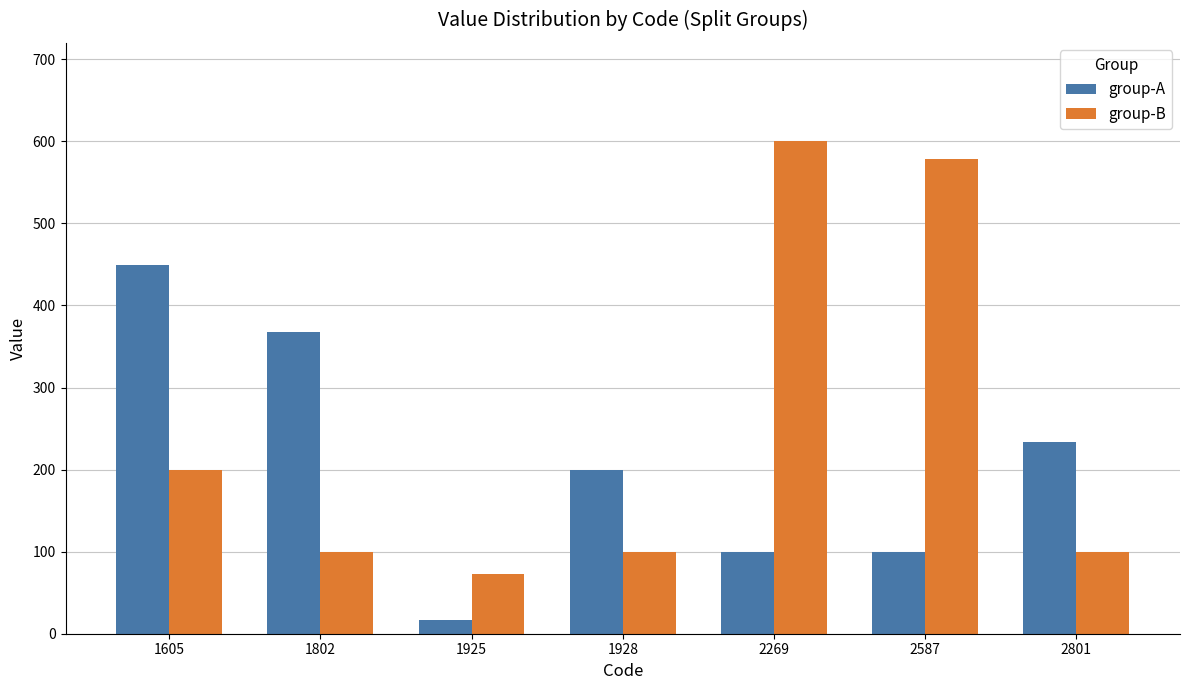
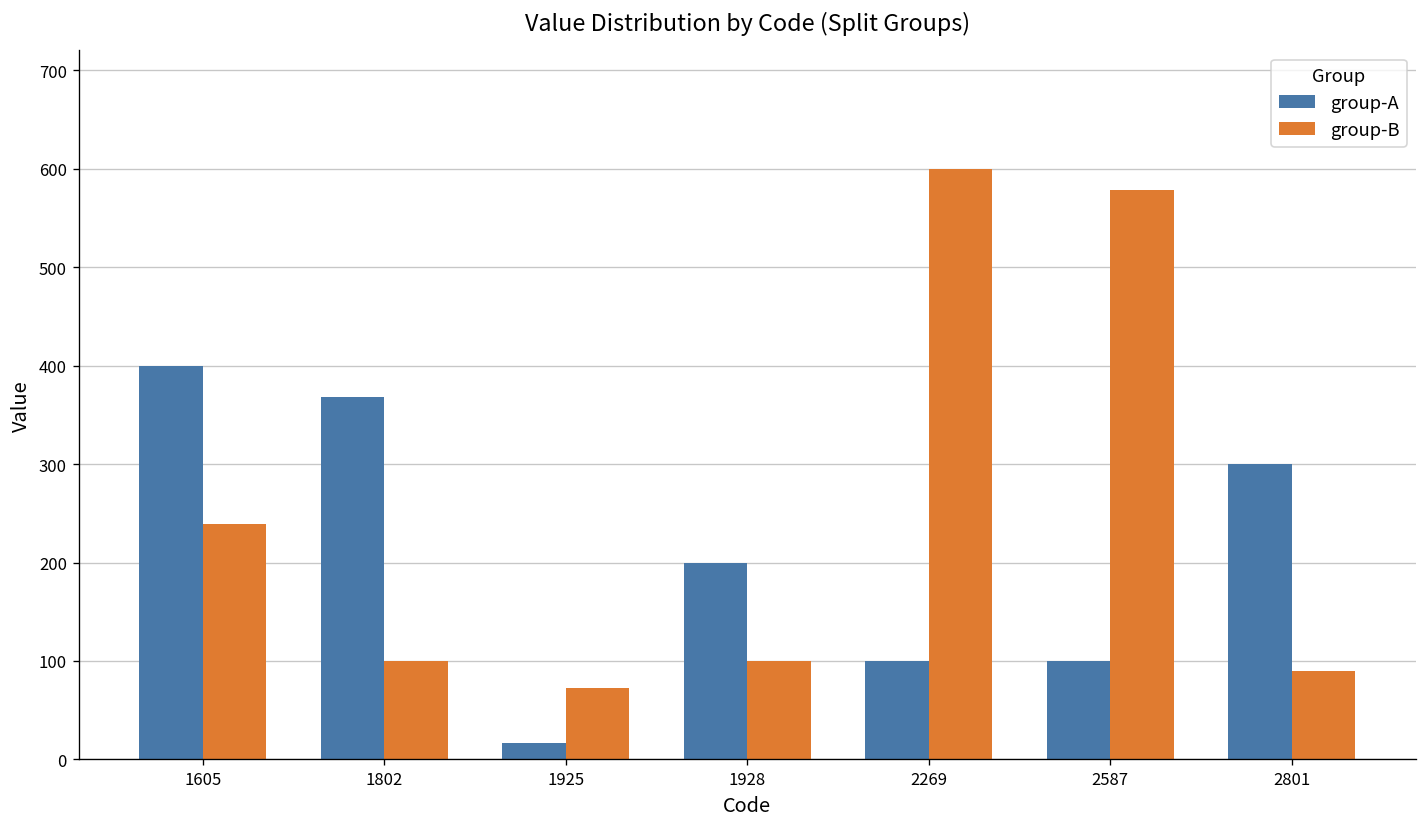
  {
    "group-A": {
-     "1605": 450,
+     "1605": 400,
      "1802": 370,
      "1925": 20,
      "1928": 200,
      "2269": 100,
      "2587": 100,
-     "2801": 230
+     "2801": 300
    },
    "group-B": {
-     "1605": 200,
+     "1605": 240,
      "1802": 100,
      "1925": 70,
      "1928": 100,
      "2269": 600,
      "2587": 580,
-     "2801": 100
+     "2801": 90
    }
  }
